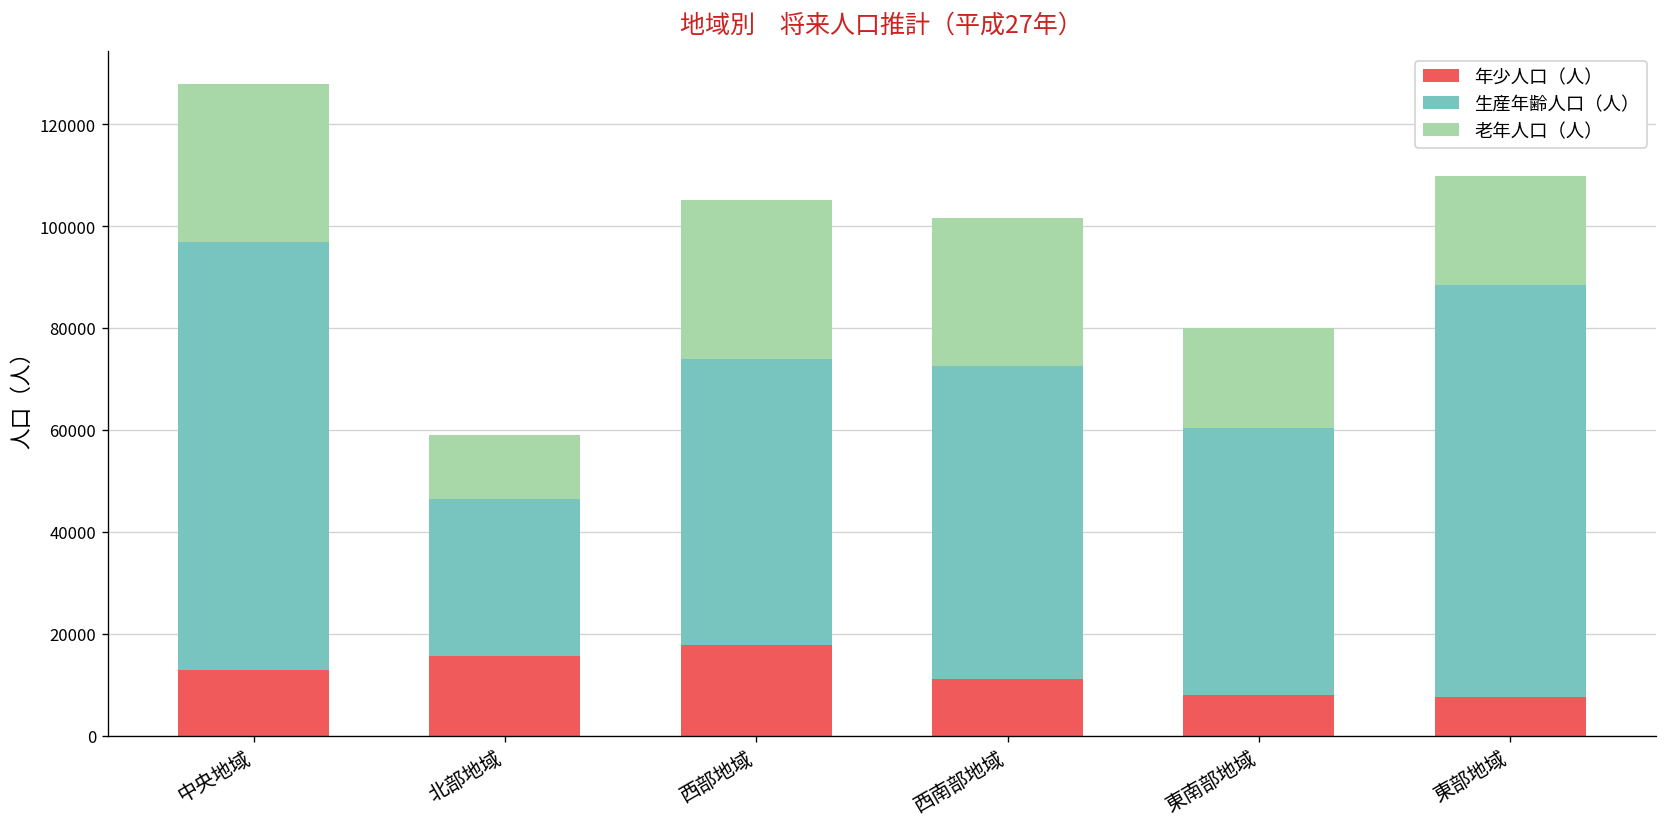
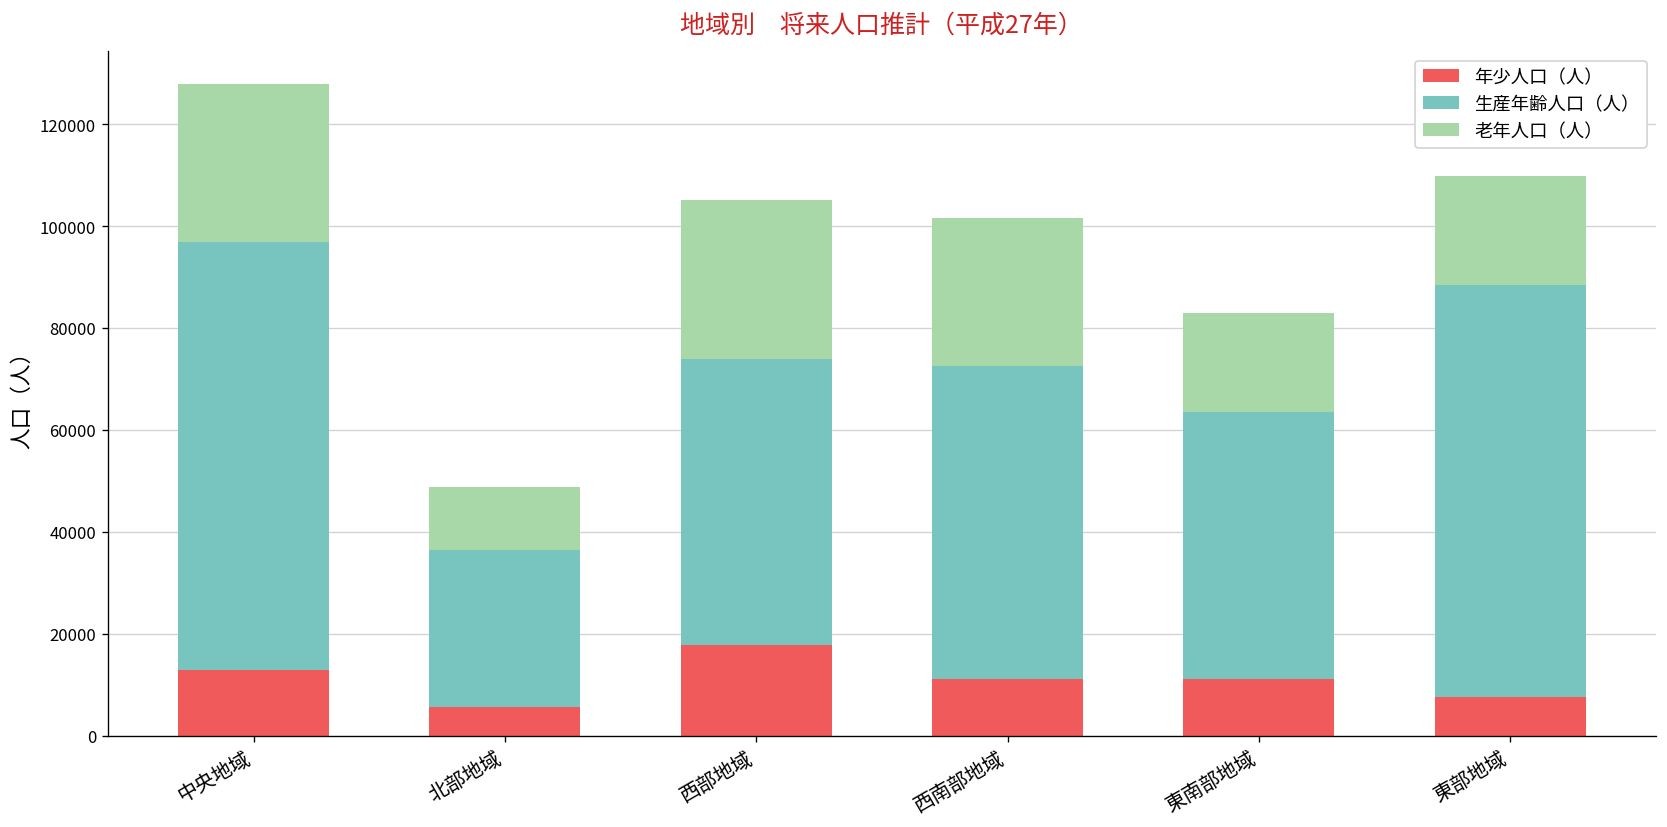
  {
    "年少人口（人）": {
      "中央地域": 13000,
-     "北部地域": 16000,
+     "北部地域": 6000,
      "西部地域": 18000,
      "西南部地域": 11000,
-     "東南部地域": 8000,
+     "東南部地域": 11000,
      "東部地域": 8000
    }
  }
